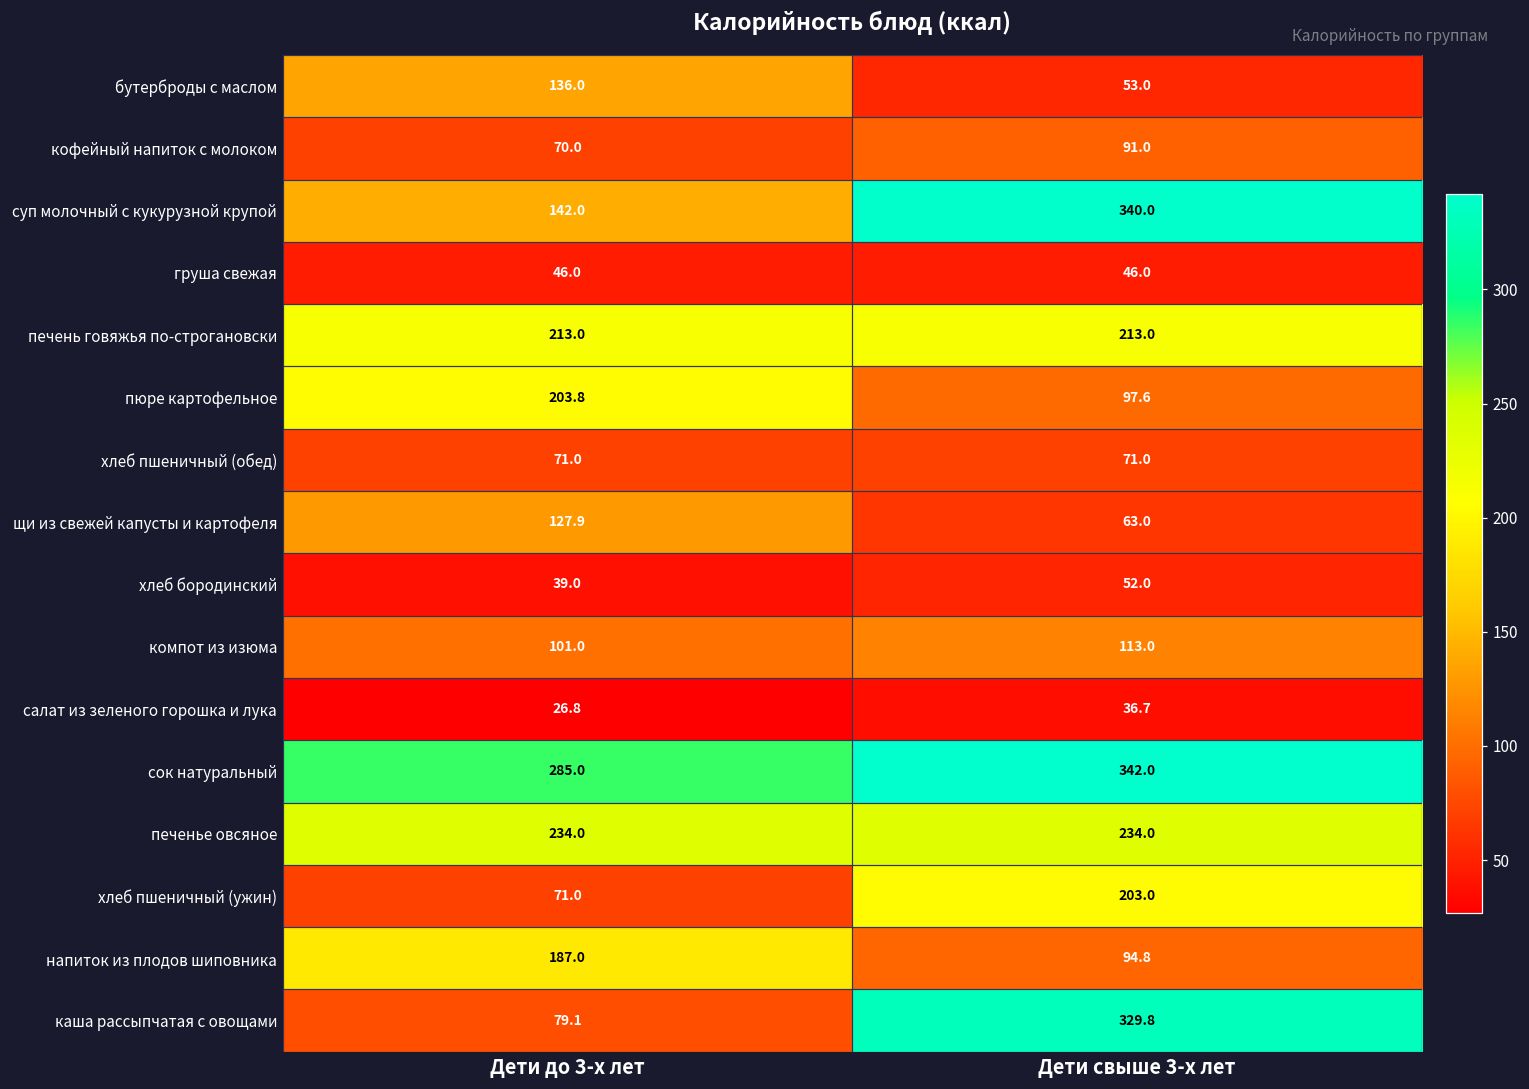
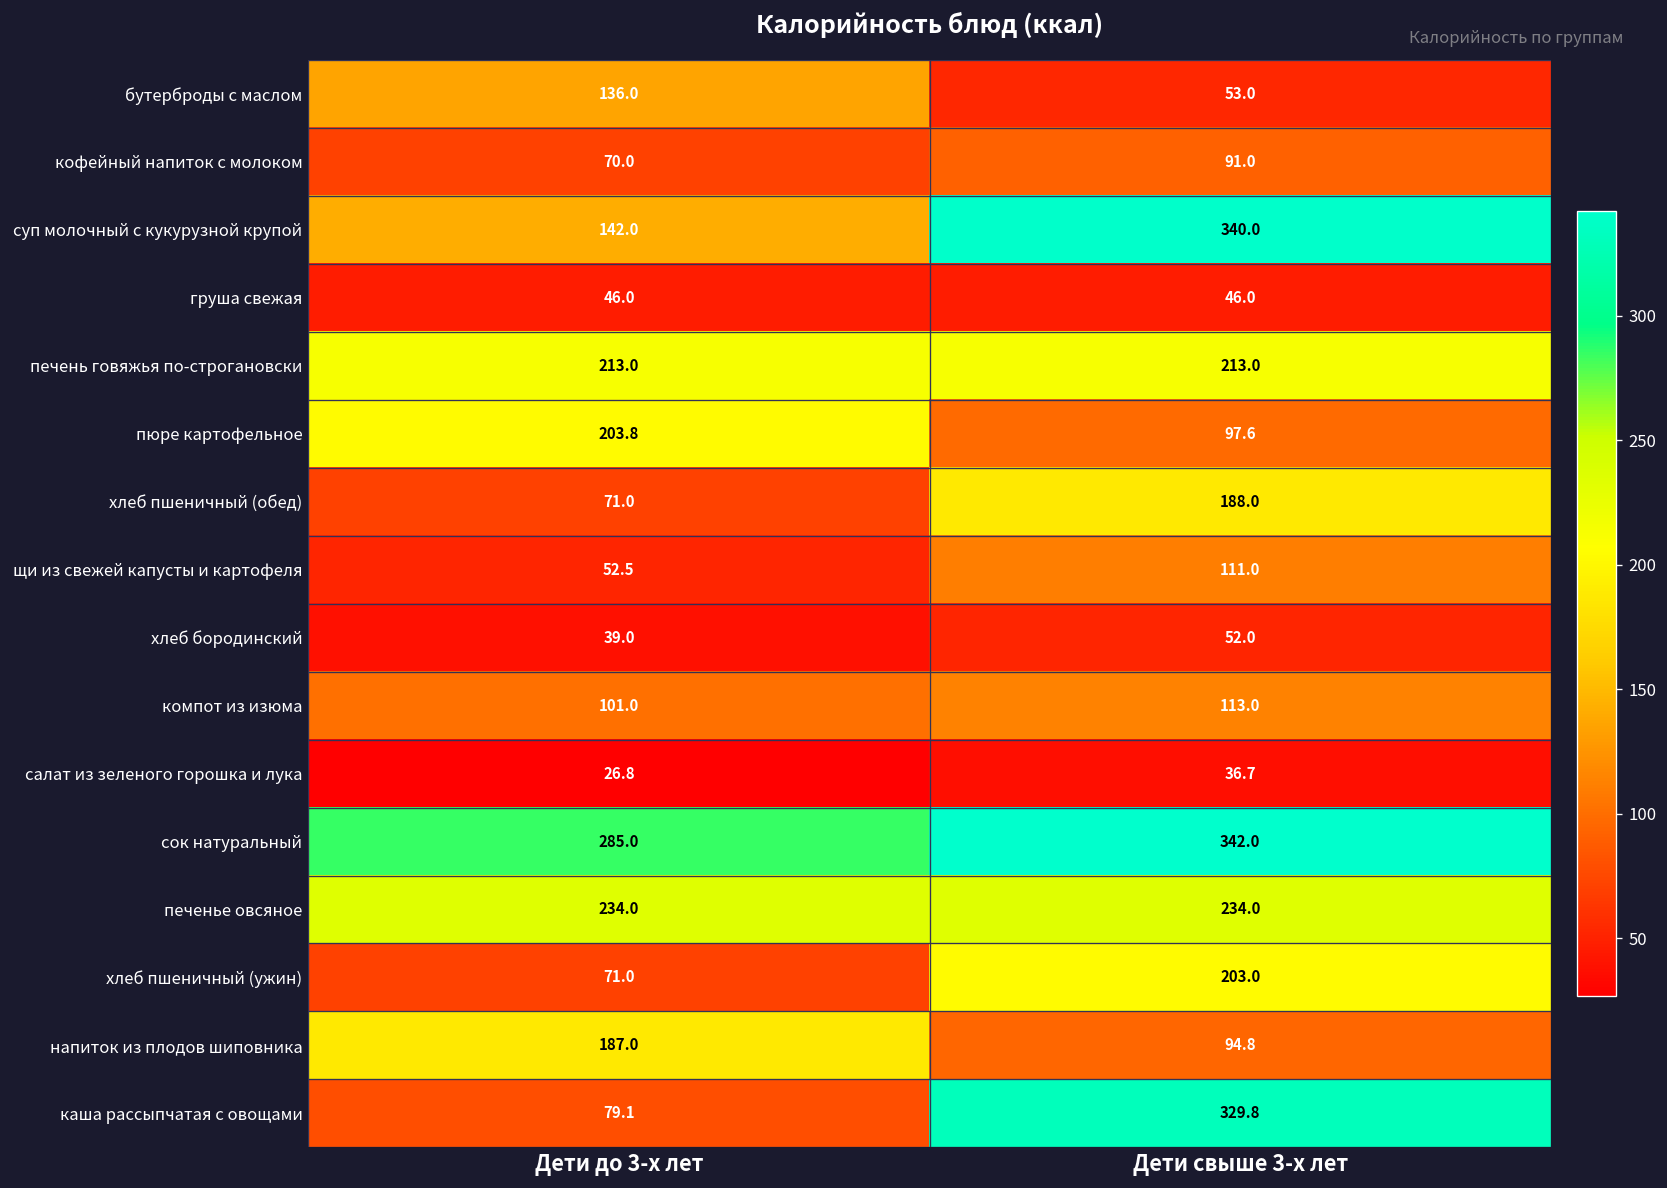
  {
    "бутерброды с маслом": {
      "Дети до 3-х лет": 136.0,
      "Дети свыше 3-х лет": 53.0
    },
    "кофейный напиток с молоком": {
      "Дети до 3-х лет": 70.0,
      "Дети свыше 3-х лет": 91.0
    },
    "суп молочный с кукурузной крупой": {
      "Дети до 3-х лет": 142.0,
      "Дети свыше 3-х лет": 340.0
    },
    "груша свежая": {
      "Дети до 3-х лет": 46.0,
      "Дети свыше 3-х лет": 46.0
    },
    "печень говяжья по-строгановски": {
      "Дети до 3-х лет": 213.0,
      "Дети свыше 3-х лет": 213.0
    },
    "пюре картофельное": {
      "Дети до 3-х лет": 203.8,
      "Дети свыше 3-х лет": 97.6
    },
    "хлеб пшеничный (обед)": {
      "Дети до 3-х лет": 71.0,
-     "Дети свыше 3-х лет": 71.0
+     "Дети свыше 3-х лет": 188.0
    },
    "щи из свежей капусты и картофеля": {
-     "Дети до 3-х лет": 127.9,
-     "Дети свыше 3-х лет": 63.0
+     "Дети до 3-х лет": 52.5,
+     "Дети свыше 3-х лет": 111.0
    },
    "хлеб бородинский": {
      "Дети до 3-х лет": 39.0,
      "Дети свыше 3-х лет": 52.0
    },
    "компот из изюма": {
      "Дети до 3-х лет": 101.0,
      "Дети свыше 3-х лет": 113.0
    },
    "салат из зеленого горошка и лука": {
      "Дети до 3-х лет": 26.8,
      "Дети свыше 3-х лет": 36.7
    },
    "сок натуральный": {
      "Дети до 3-х лет": 285.0,
      "Дети свыше 3-х лет": 342.0
    },
    "печенье овсяное": {
      "Дети до 3-х лет": 234.0,
      "Дети свыше 3-х лет": 234.0
    },
    "хлеб пшеничный (ужин)": {
      "Дети до 3-х лет": 71.0,
      "Дети свыше 3-х лет": 203.0
    },
    "напиток из плодов шиповника": {
      "Дети до 3-х лет": 187.0,
      "Дети свыше 3-х лет": 94.8
    },
    "каша рассыпчатая с овощами": {
      "Дети до 3-х лет": 79.1,
      "Дети свыше 3-х лет": 329.8
    }
  }
